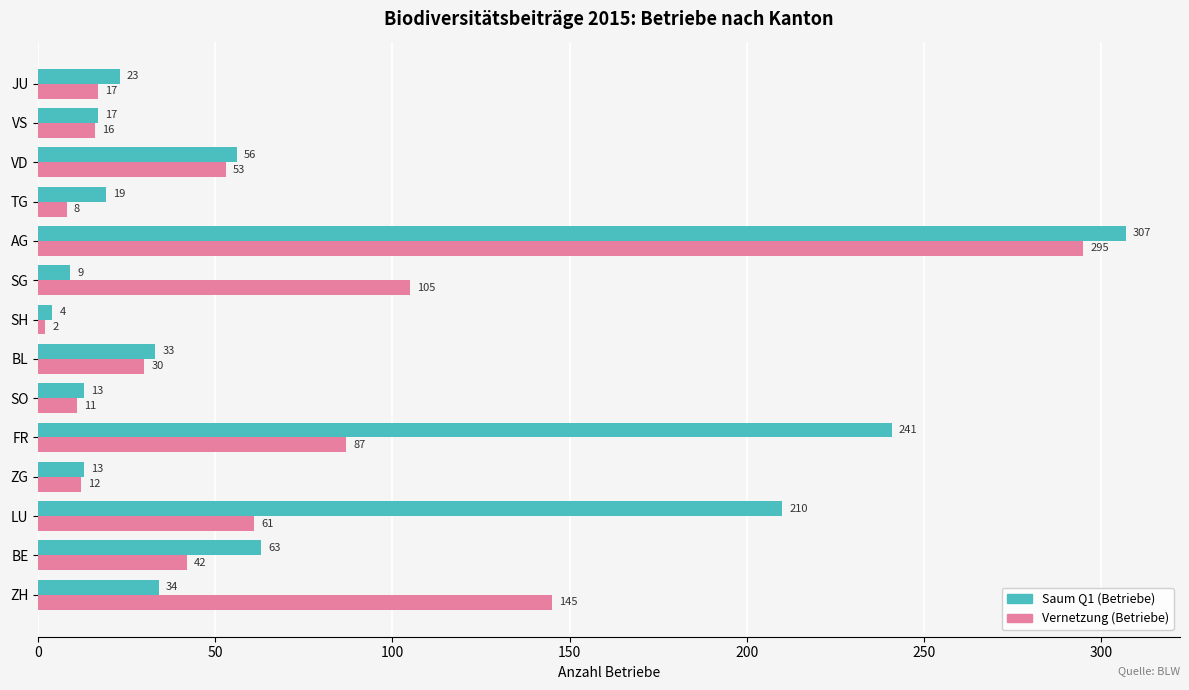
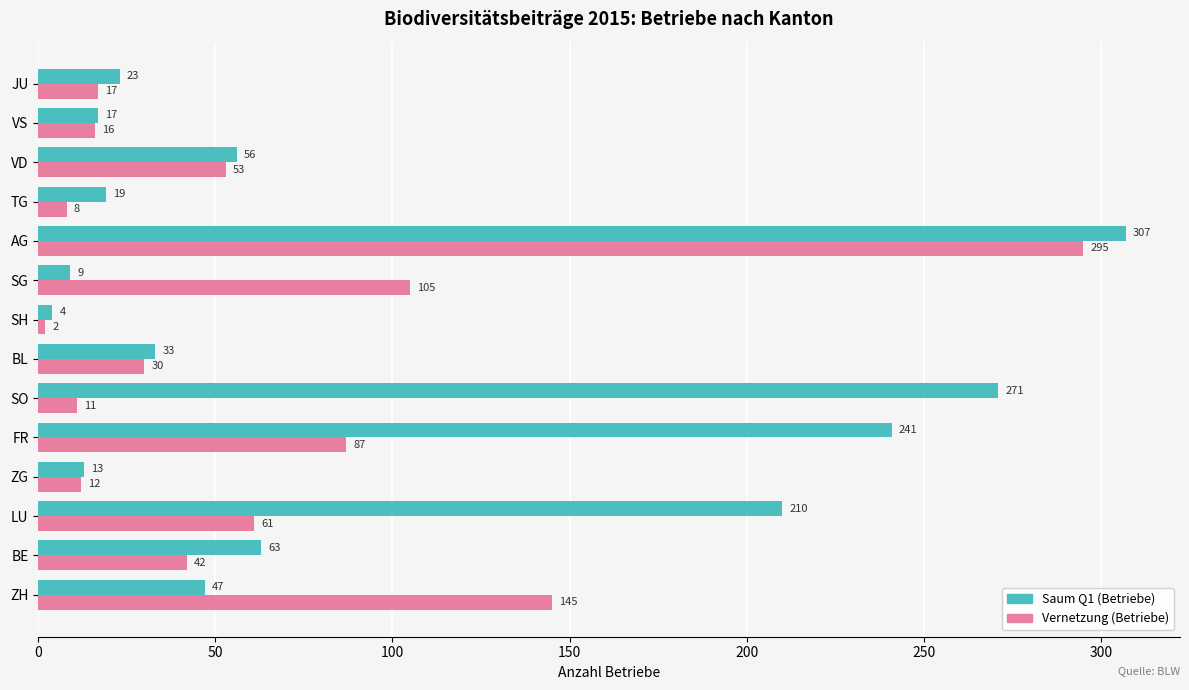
  {
    "Saum Q1 (Betriebe)": {
      "JU": 23,
      "VS": 17,
      "VD": 56,
      "TG": 19,
      "AG": 307,
      "SG": 9,
      "SH": 4,
      "BL": 33,
-     "SO": 13,
+     "SO": 271,
      "FR": 241,
      "ZG": 13,
      "LU": 210,
      "BE": 63,
-     "ZH": 34
+     "ZH": 47
    },
    "Vernetzung (Betriebe)": {
      "JU": 17,
      "VS": 16,
      "VD": 53,
      "TG": 8,
      "AG": 295,
      "SG": 105,
      "SH": 2,
      "BL": 30,
      "SO": 11,
      "FR": 87,
      "ZG": 12,
      "LU": 61,
      "BE": 42,
      "ZH": 145
    }
  }
